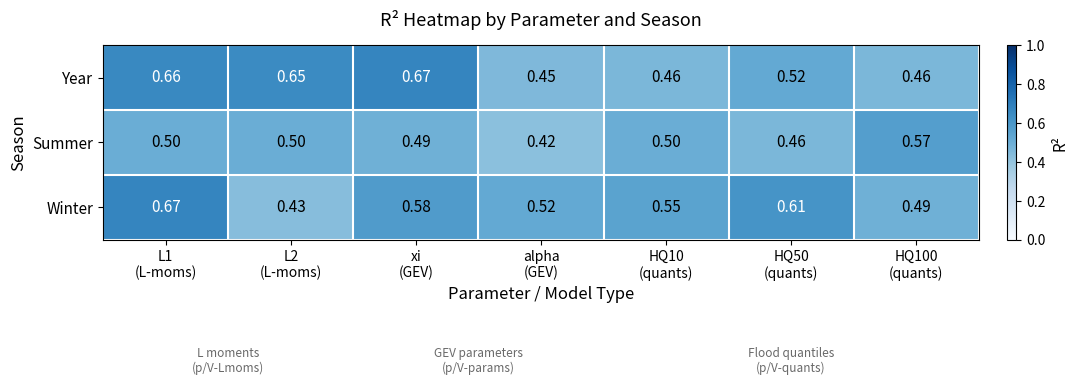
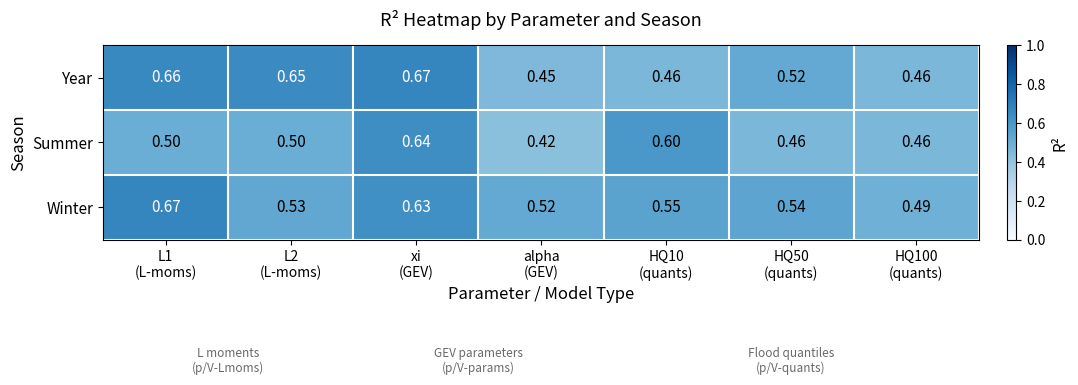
  {
    "Year": {
      "L1 (L-moms)": 0.66,
      "L2 (L-moms)": 0.65,
      "xi (GEV)": 0.67,
      "alpha (GEV)": 0.45,
      "HQ10 (quants)": 0.46,
      "HQ50 (quants)": 0.52,
      "HQ100 (quants)": 0.46
    },
    "Summer": {
      "L1 (L-moms)": 0.50,
      "L2 (L-moms)": 0.50,
-     "xi (GEV)": 0.49,
+     "xi (GEV)": 0.64,
      "alpha (GEV)": 0.42,
-     "HQ10 (quants)": 0.50,
+     "HQ10 (quants)": 0.60,
      "HQ50 (quants)": 0.46,
-     "HQ100 (quants)": 0.57
+     "HQ100 (quants)": 0.46
    },
    "Winter": {
      "L1 (L-moms)": 0.67,
-     "L2 (L-moms)": 0.43,
-     "xi (GEV)": 0.58,
+     "L2 (L-moms)": 0.53,
+     "xi (GEV)": 0.63,
      "alpha (GEV)": 0.52,
      "HQ10 (quants)": 0.55,
-     "HQ50 (quants)": 0.61,
+     "HQ50 (quants)": 0.54,
      "HQ100 (quants)": 0.49
    }
  }
